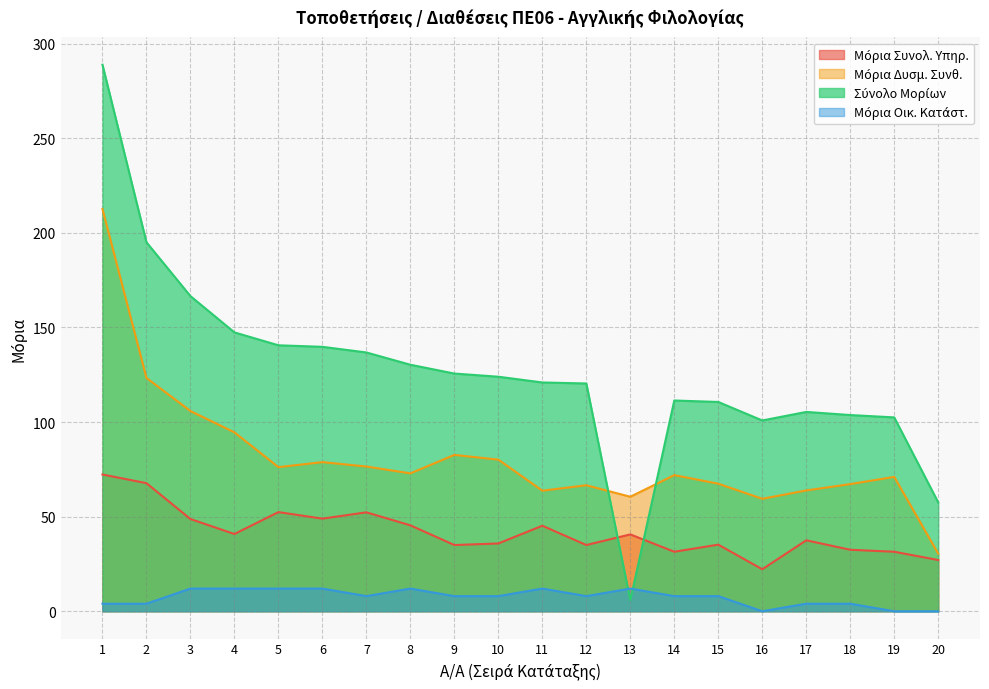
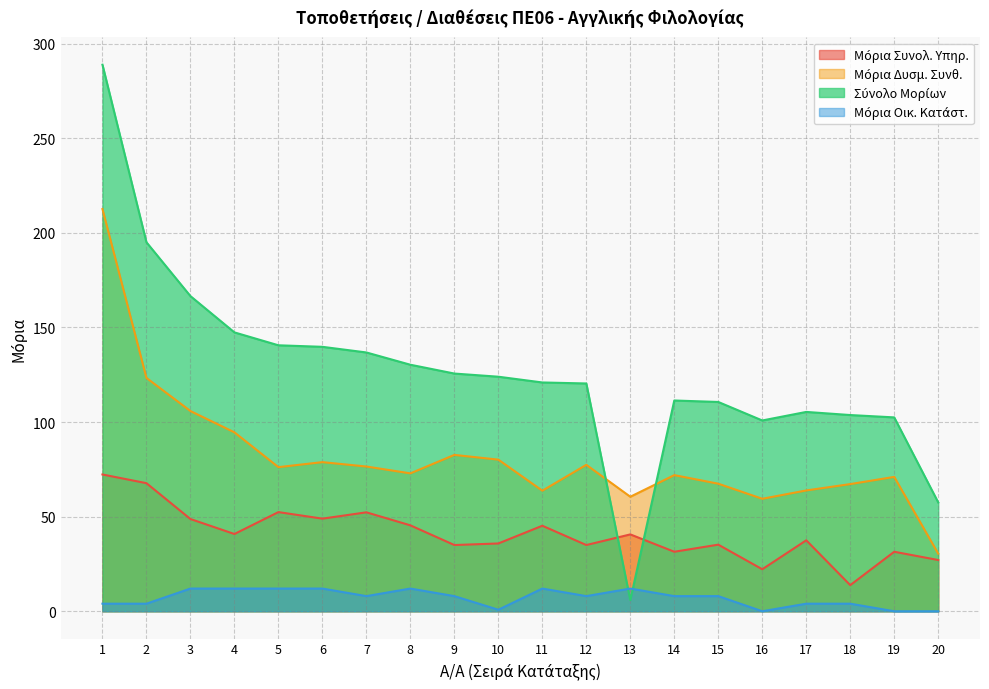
  {
    "Μόρια Συνολ. Υπηρ.": {
      "1": 72,
      "2": 68,
      "3": 49,
      "4": 41,
      "5": 52,
      "6": 49,
      "7": 52,
      "8": 45,
      "9": 35,
      "10": 36,
      "11": 45,
      "12": 35,
      "13": 41,
      "14": 31,
      "15": 35,
      "16": 22,
      "17": 38,
-     "18": 33,
+     "18": 14,
      "19": 31,
      "20": 27
    },
    "Μόρια Δυσμ. Συνθ.": {
      "1": 213,
      "2": 123,
      "3": 106,
      "4": 95,
      "5": 76,
      "6": 79,
      "7": 77,
      "8": 73,
      "9": 83,
      "10": 80,
      "11": 64,
-     "12": 67,
+     "12": 77,
      "13": 61,
      "14": 72,
      "15": 67,
      "16": 59,
      "17": 64,
      "18": 67,
      "19": 71,
      "20": 30
    },
    "Σύνολο Μορίων": {
      "1": 289,
      "2": 195,
      "3": 167,
      "4": 147,
      "5": 141,
      "6": 140,
      "7": 137,
      "8": 130,
      "9": 126,
      "10": 124,
      "11": 121,
      "12": 120,
      "13": 6,
      "14": 111,
      "15": 111,
      "16": 101,
      "17": 105,
      "18": 104,
      "19": 102,
      "20": 58
    },
    "Μόρια Οικ. Κατάστ.": {
      "1": 4,
      "2": 4,
      "3": 12,
      "4": 12,
      "5": 12,
      "6": 12,
      "7": 8,
      "8": 12,
      "9": 8,
-     "10": 8,
+     "10": 1,
      "11": 12,
      "12": 8,
      "13": 12,
      "14": 8,
      "15": 8,
      "16": 0,
      "17": 4,
      "18": 4,
      "19": 0,
      "20": 0
    }
  }
